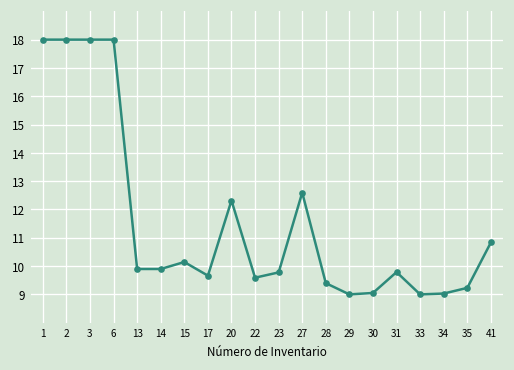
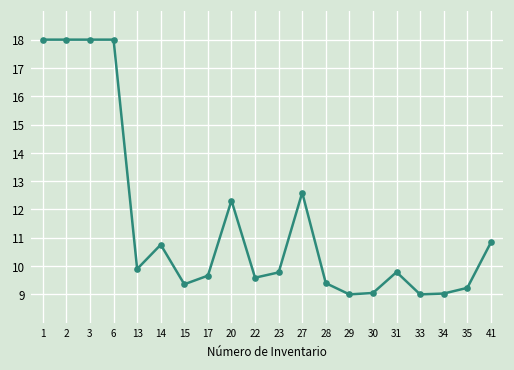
  {
    "1": 18.0,
    "2": 18.0,
    "3": 18.0,
    "6": 18.0,
    "13": 9.9,
-   "14": 9.9,
-   "15": 10.1,
+   "14": 10.8,
+   "15": 9.4,
    "17": 9.7,
    "20": 12.3,
    "22": 9.6,
    "23": 9.8,
    "27": 12.6,
    "28": 9.4,
    "29": 9.0,
    "30": 9.1,
    "31": 9.8,
    "33": 9.0,
    "34": 9.0,
    "35": 9.2,
    "41": 10.8
  }
